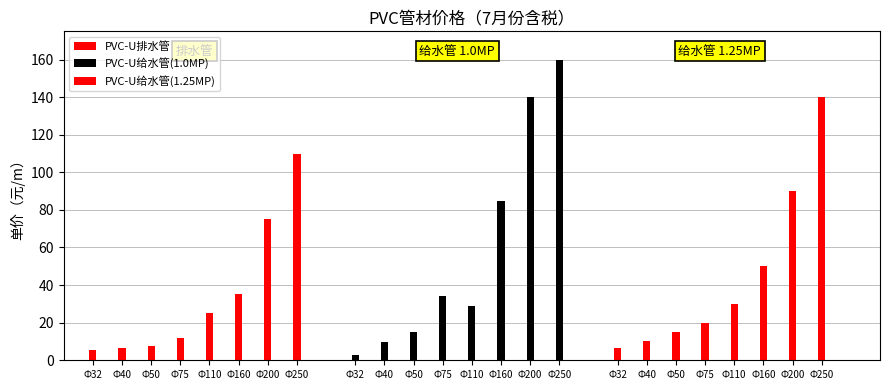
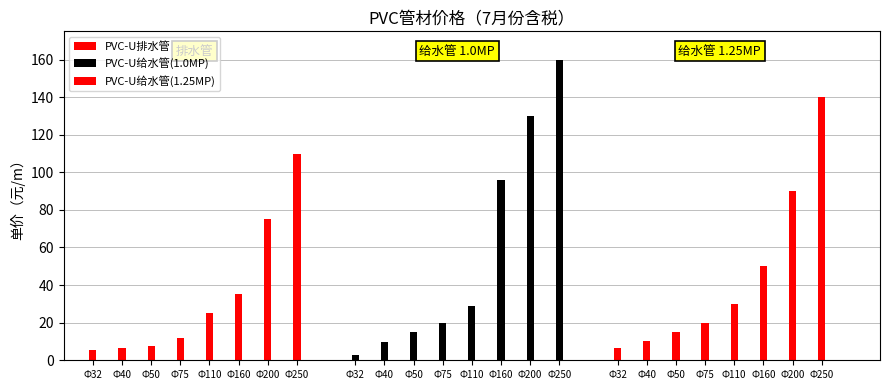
  {
    "PVC-U给水管(1.0MP)": {
      "Ф32": 3,
      "Ф40": 10,
      "Ф50": 15,
-     "Ф75": 34,
+     "Ф75": 20,
      "Ф110": 29,
-     "Ф160": 85,
-     "Ф200": 140,
+     "Ф160": 96,
+     "Ф200": 130,
      "Ф250": 160
    }
  }
